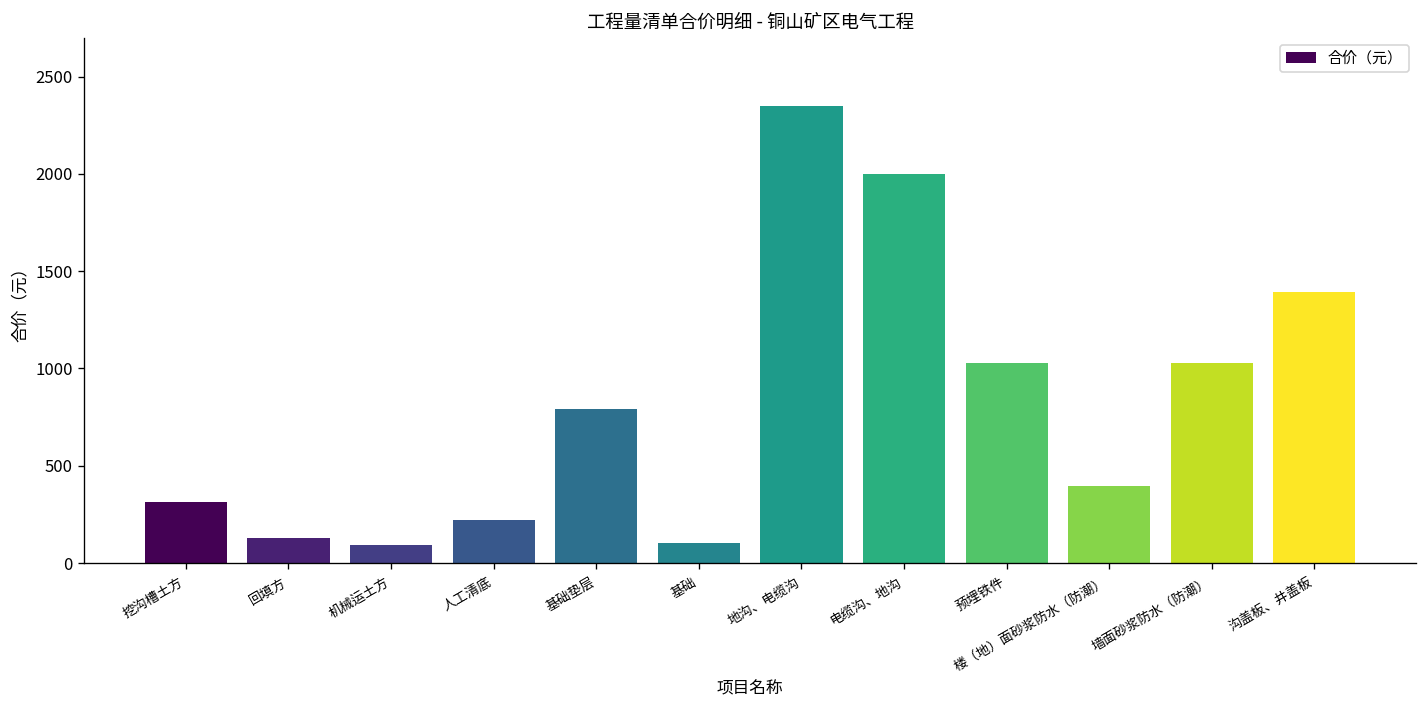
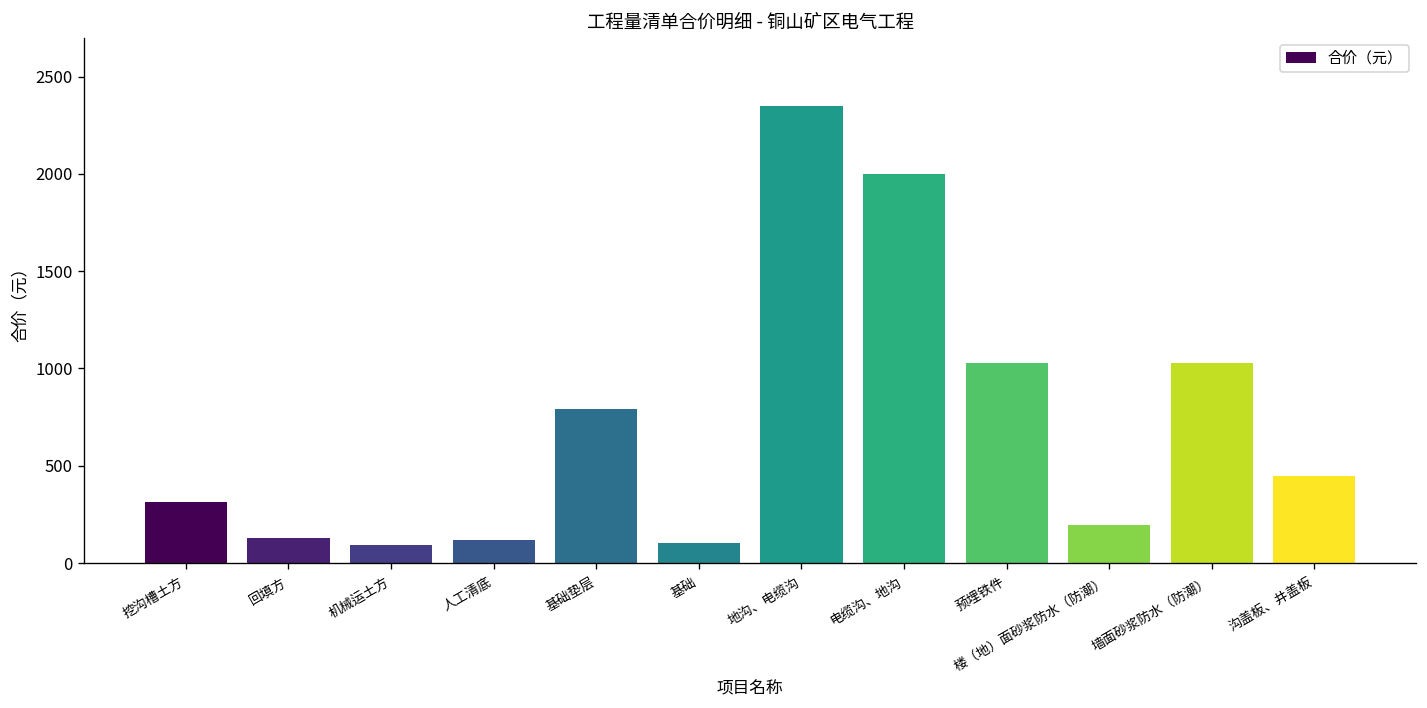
  {
    "挖沟槽土方": 320,
    "回填方": 130,
    "机械运土方": 90,
-   "人工清底": 220,
+   "人工清底": 120,
    "基础垫层": 790,
    "基础": 100,
    "地沟、电缆沟": 2350,
    "电缆沟、地沟": 2000,
    "预埋铁件": 1030,
-   "楼（地）面砂浆防水（防潮）": 400,
+   "楼（地）面砂浆防水（防潮）": 200,
    "墙面砂浆防水（防潮）": 1030,
-   "沟盖板、井盖板": 1390
+   "沟盖板、井盖板": 450
  }
